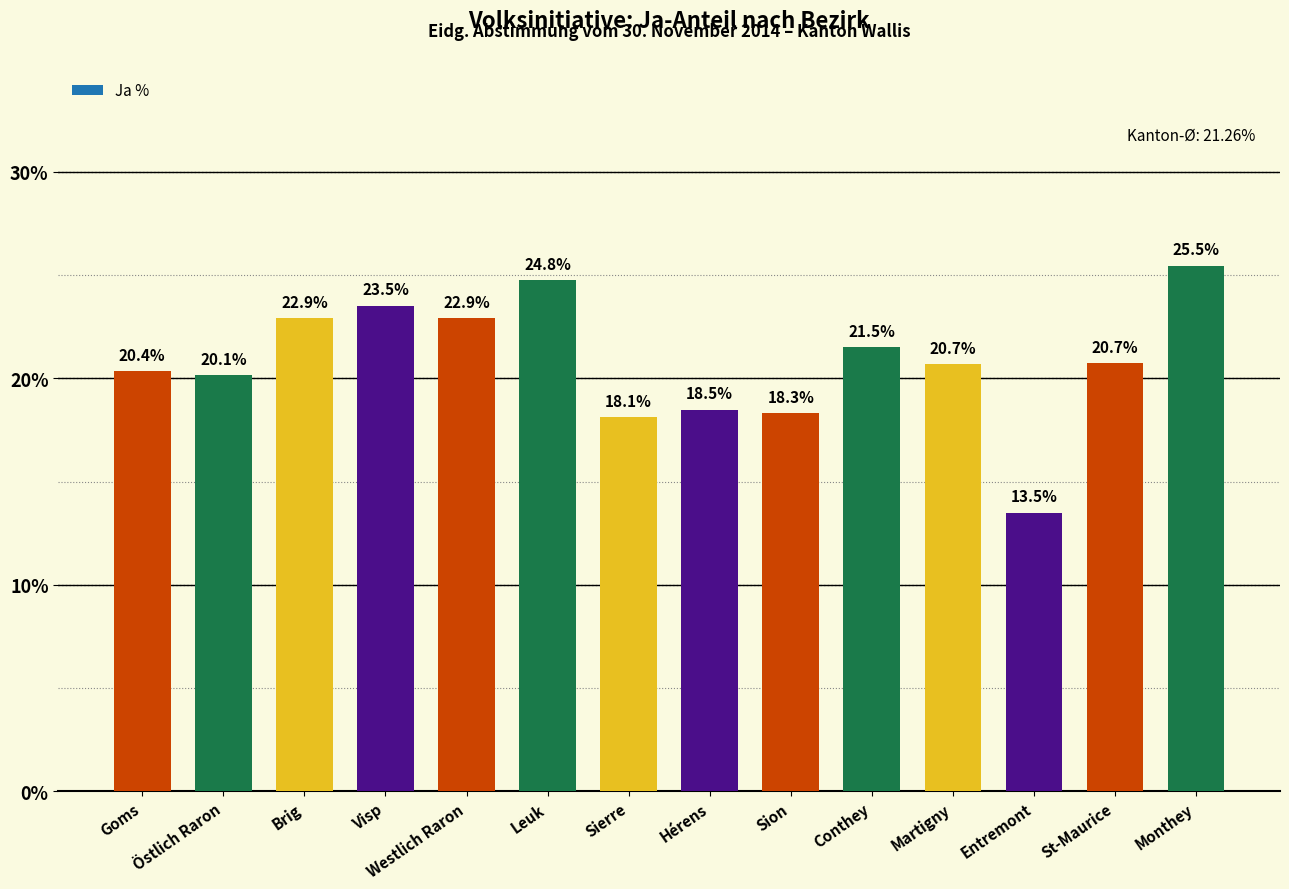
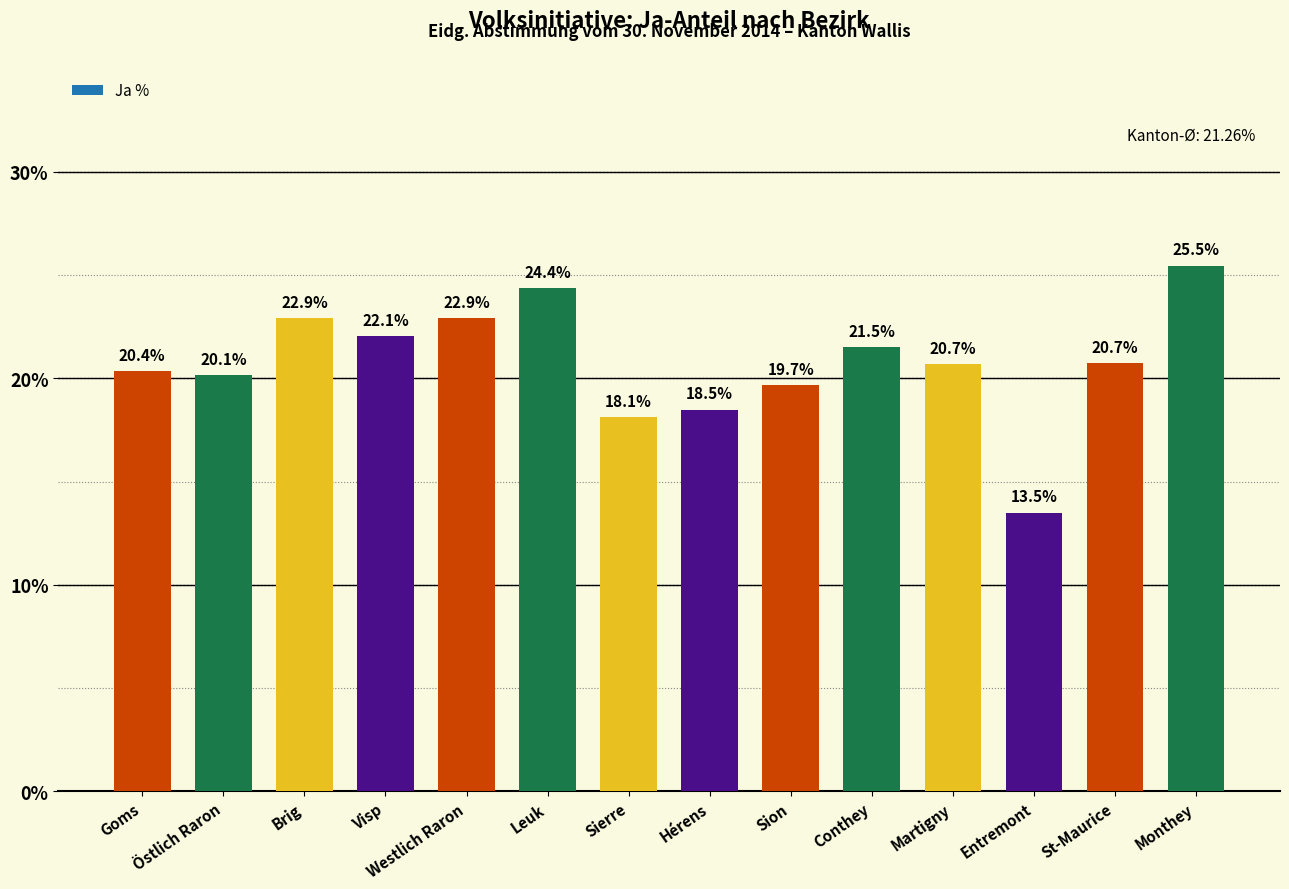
  {
    "Goms": "20.4%",
    "Östlich Raron": "20.1%",
    "Brig": "22.9%",
-   "Visp": "23.5%",
+   "Visp": "22.1%",
    "Westlich Raron": "22.9%",
-   "Leuk": "24.8%",
+   "Leuk": "24.4%",
    "Sierre": "18.1%",
    "Hérens": "18.5%",
-   "Sion": "18.3%",
+   "Sion": "19.7%",
    "Conthey": "21.5%",
    "Martigny": "20.7%",
    "Entremont": "13.5%",
    "St-Maurice": "20.7%",
    "Monthey": "25.5%"
  }
